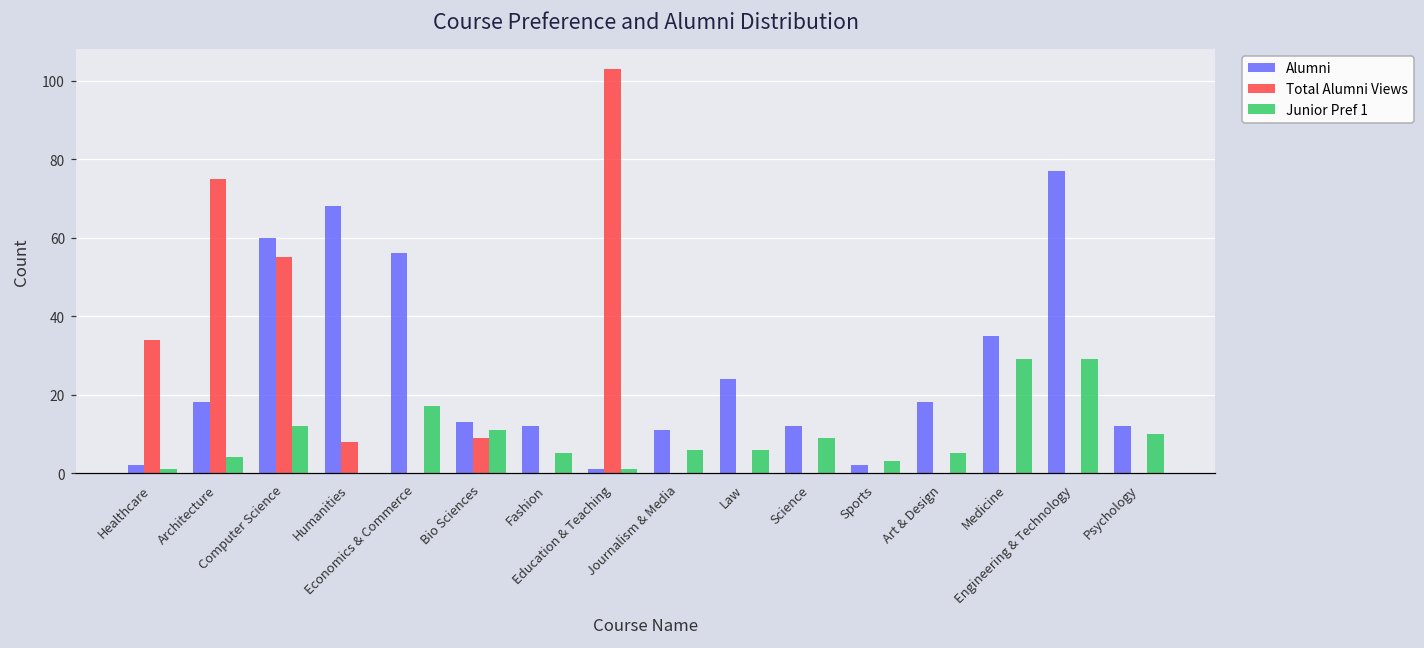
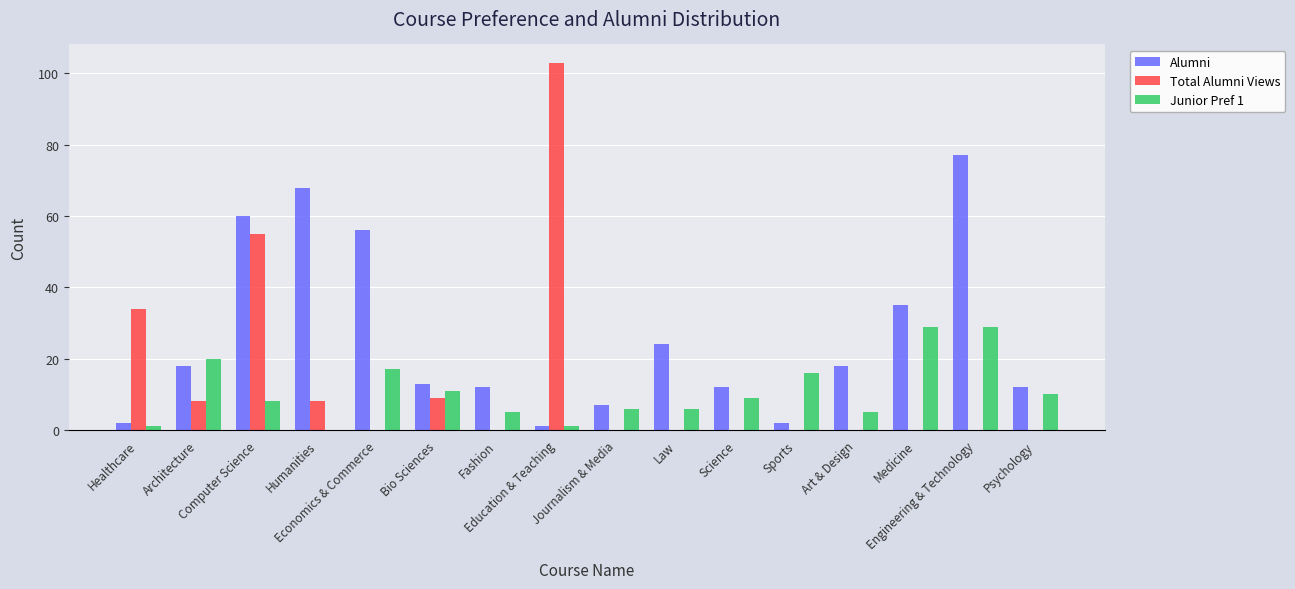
  {
    "Alumni": {
      "Healthcare": 2,
      "Architecture": 18,
      "Computer Science": 60,
      "Humanities": 68,
      "Economics & Commerce": 56,
      "Bio Sciences": 13,
      "Fashion": 12,
      "Education & Teaching": 1,
-     "Journalism & Media": 11,
+     "Journalism & Media": 7,
      "Law": 24,
      "Science": 12,
      "Sports": 2,
      "Art & Design": 18,
      "Medicine": 35,
      "Engineering & Technology": 77,
      "Psychology": 12
    },
    "Total Alumni Views": {
      "Healthcare": 34,
-     "Architecture": 75,
+     "Architecture": 8,
      "Computer Science": 55,
      "Humanities": 8,
      "Economics & Commerce": 0,
      "Bio Sciences": 9,
      "Fashion": 0,
      "Education & Teaching": 103,
      "Journalism & Media": 0,
      "Law": 0,
      "Science": 0,
      "Sports": 0,
      "Art & Design": 0,
      "Medicine": 0,
      "Engineering & Technology": 0,
      "Psychology": 0
    },
    "Junior Pref 1": {
      "Healthcare": 1,
-     "Architecture": 4,
-     "Computer Science": 12,
+     "Architecture": 20,
+     "Computer Science": 8,
      "Humanities": 0,
      "Economics & Commerce": 17,
      "Bio Sciences": 11,
      "Fashion": 5,
      "Education & Teaching": 1,
      "Journalism & Media": 6,
      "Law": 6,
      "Science": 9,
-     "Sports": 3,
+     "Sports": 16,
      "Art & Design": 5,
      "Medicine": 29,
      "Engineering & Technology": 29,
      "Psychology": 10
    }
  }
